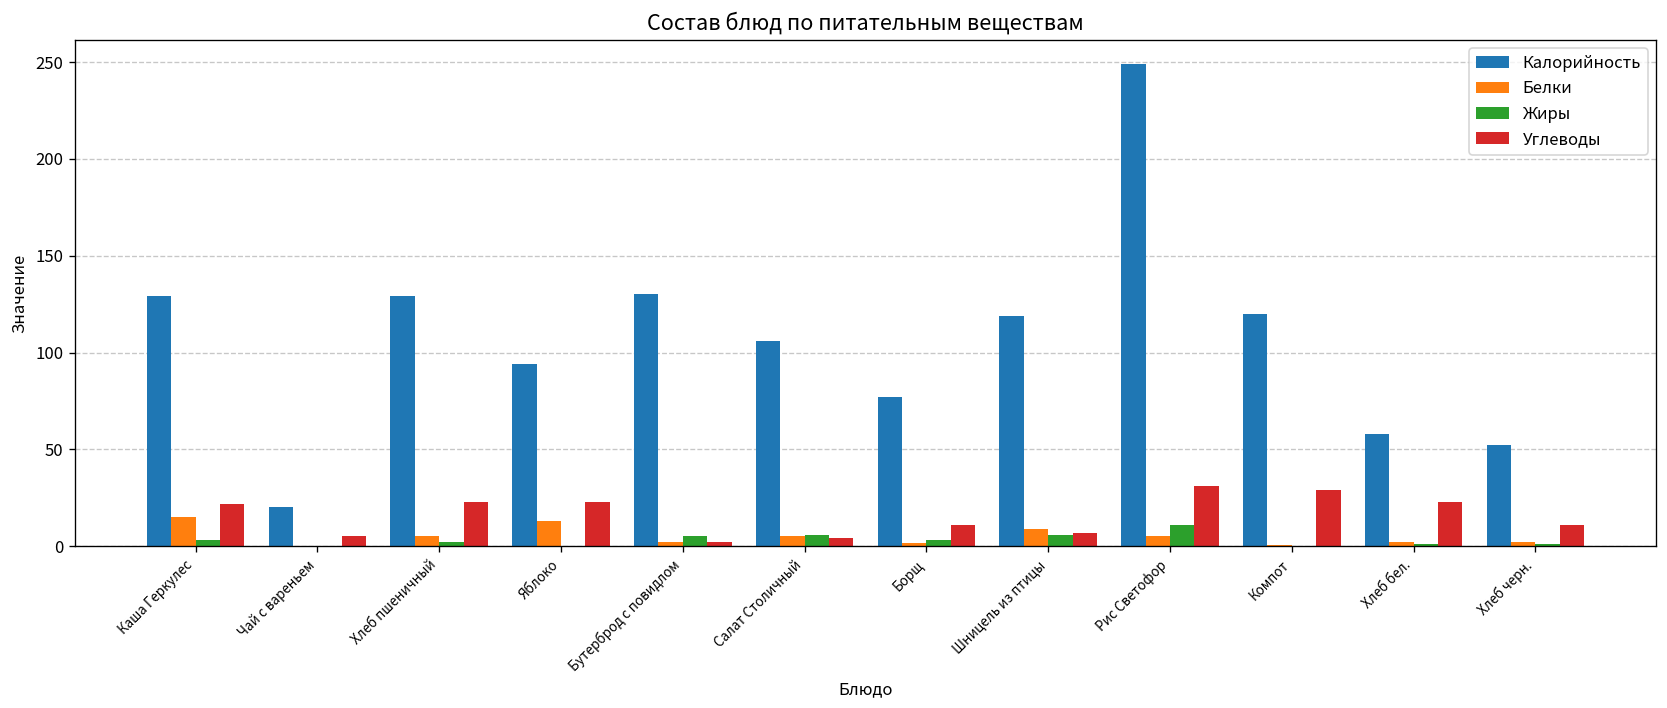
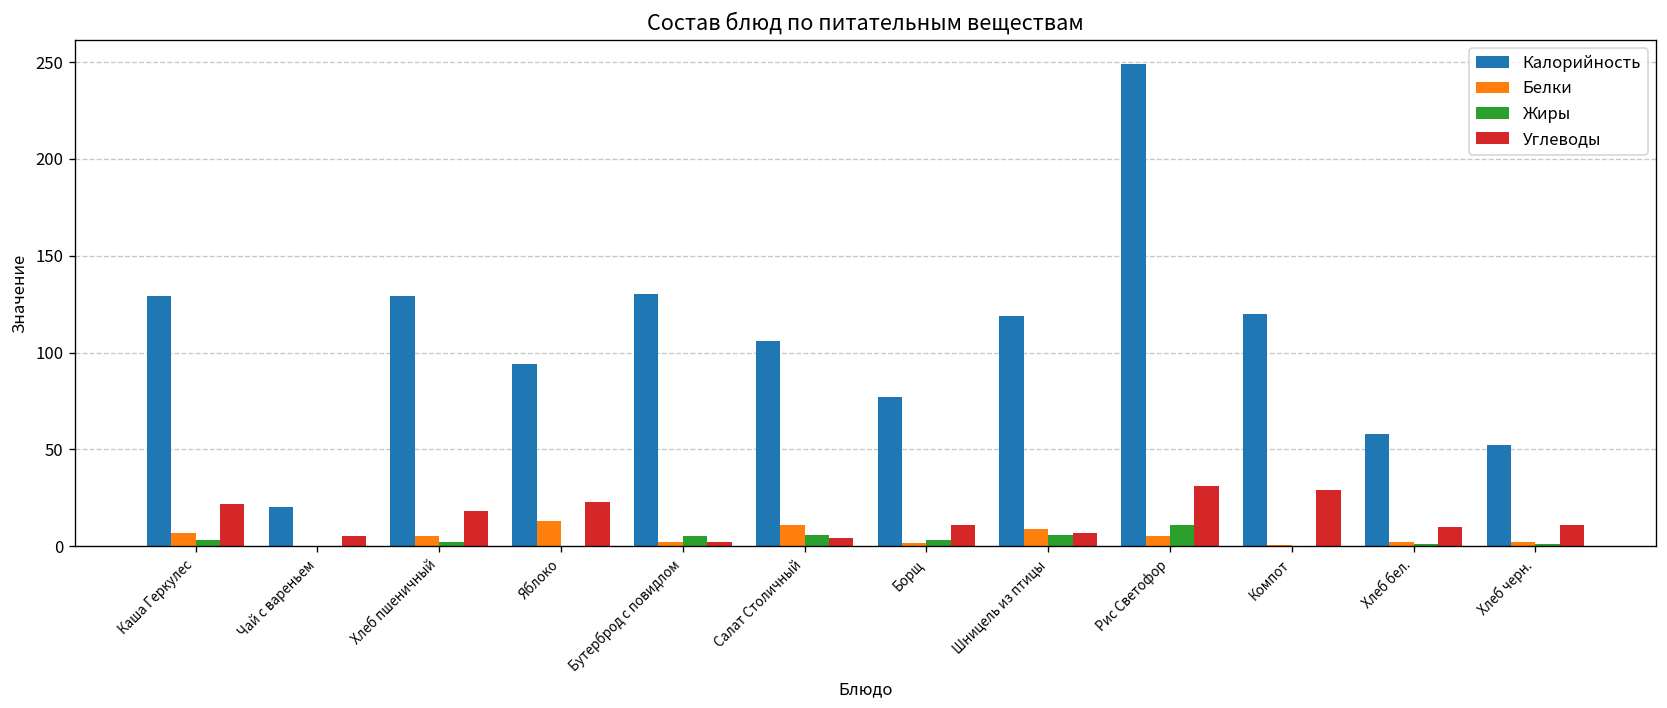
  {
    "Калорийность": {
      "Каша Геркулес": 129,
      "Чай с вареньем": 20,
      "Хлеб пшеничный": 129,
      "Яблоко": 94,
      "Бутерброд с повидлом": 130,
      "Салат Столичный": 106,
      "Борщ": 77,
      "Шницель из птицы": 119,
      "Рис Светофор": 249,
      "Компот": 120,
      "Хлеб бел.": 58,
      "Хлеб черн.": 52
    },
    "Белки": {
-     "Каша Геркулес": 15,
+     "Каша Геркулес": 7,
      "Чай с вареньем": 0,
      "Хлеб пшеничный": 5,
      "Яблоко": 13,
      "Бутерброд с повидлом": 2,
-     "Салат Столичный": 5,
+     "Салат Столичный": 11,
      "Шницель из птицы": 9,
      "Рис Светофор": 5,
      "Хлеб бел.": 2,
      "Хлеб черн.": 2
    },
    "Жиры": {
      "Каша Геркулес": 3,
      "Чай с вареньем": 0,
      "Хлеб пшеничный": 2,
      "Яблоко": 0,
      "Бутерброд с повидлом": 5,
      "Салат Столичный": 6,
      "Борщ": 3,
      "Шницель из птицы": 6,
      "Рис Светофор": 11
    },
    "Углеводы": {
      "Каша Геркулес": 22,
      "Чай с вареньем": 5,
-     "Хлеб пшеничный": 23,
+     "Хлеб пшеничный": 18,
      "Яблоко": 23,
      "Бутерброд с повидлом": 2,
      "Салат Столичный": 4,
      "Борщ": 11,
      "Шницель из птицы": 7,
      "Рис Светофор": 31,
      "Компот": 29,
-     "Хлеб бел.": 23,
+     "Хлеб бел.": 10,
      "Хлеб черн.": 11
    }
  }
